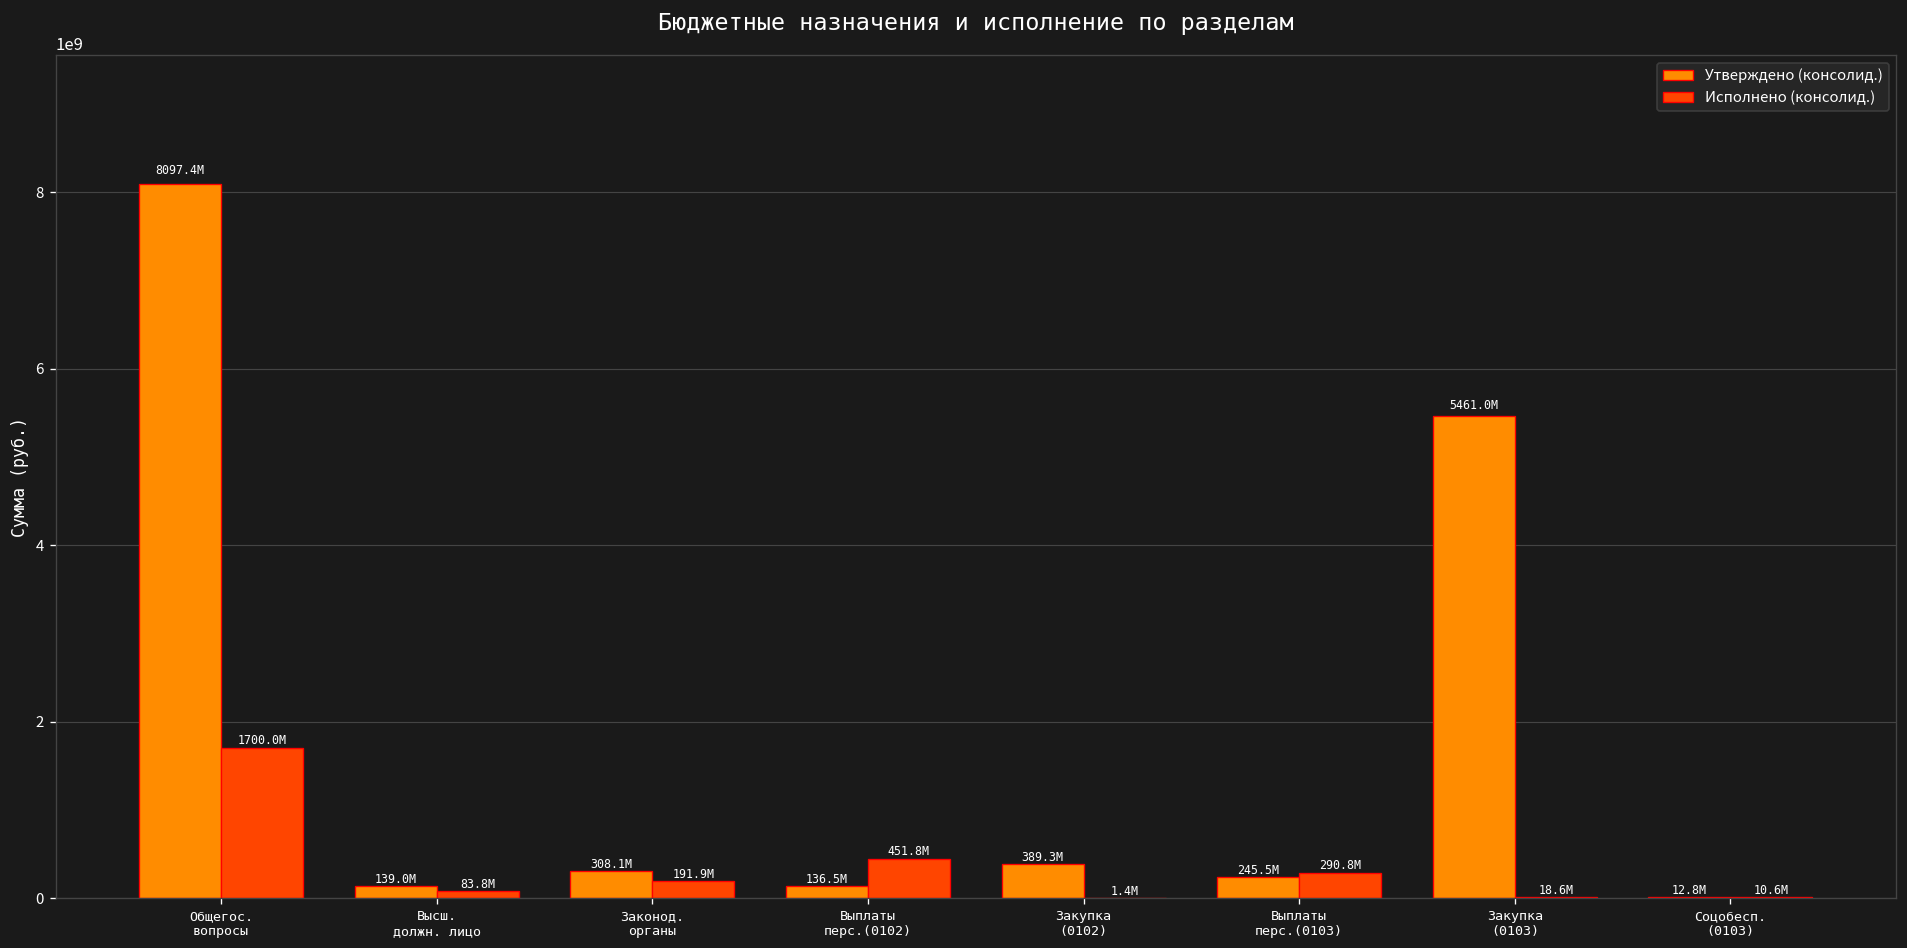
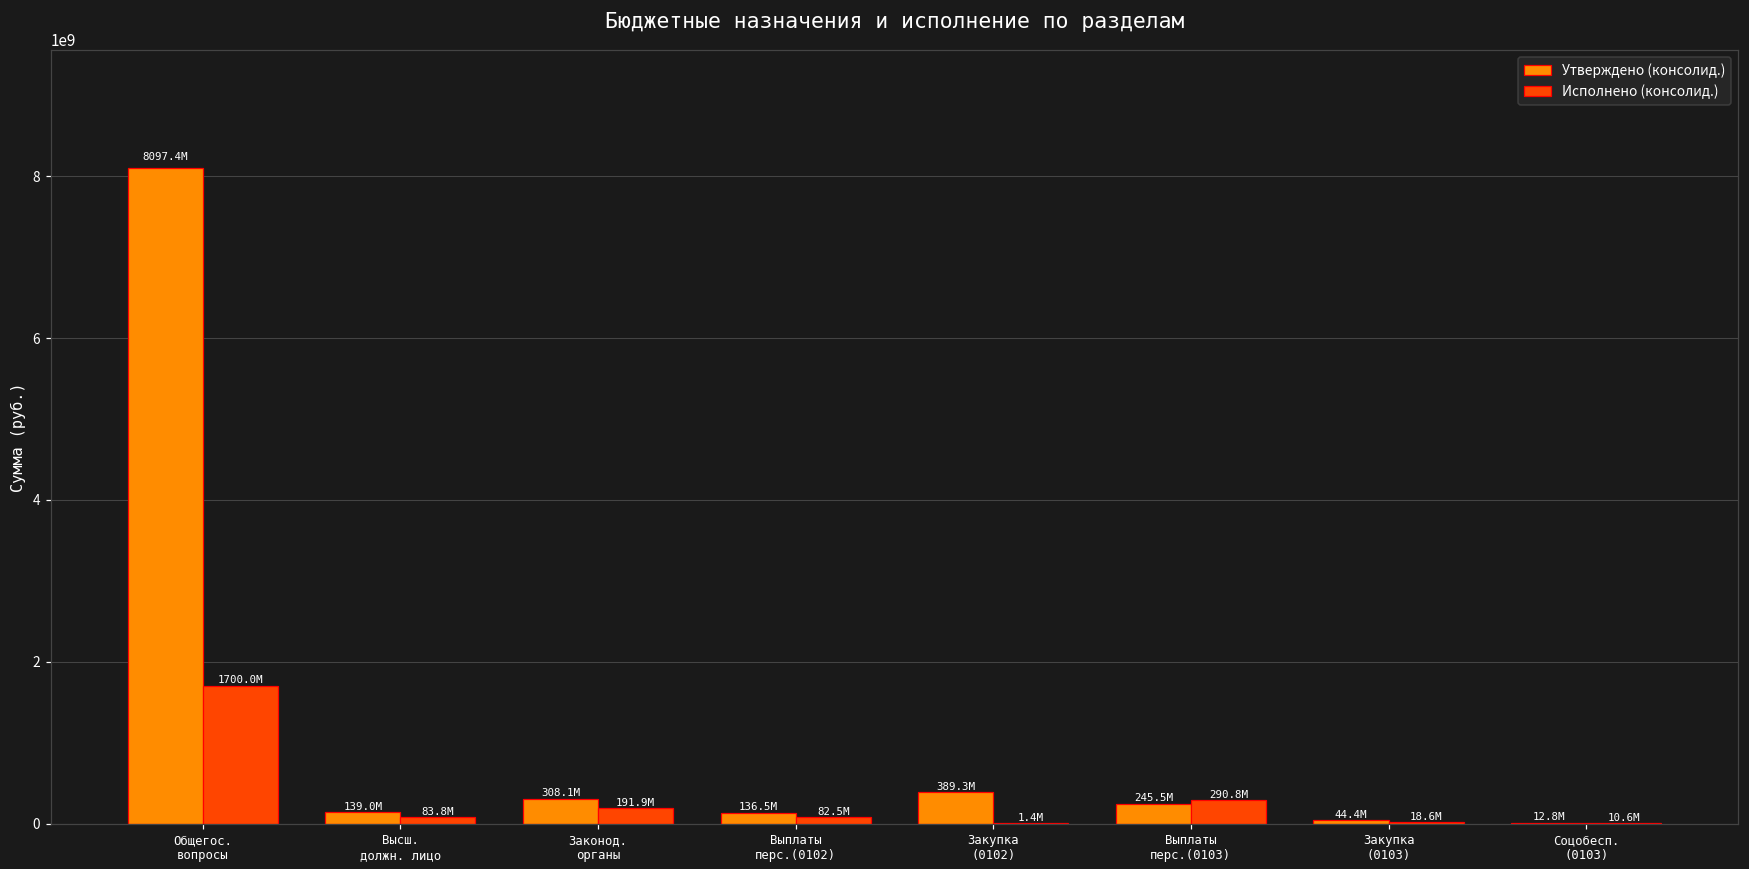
  {
    "Утверждено (консолид.)": {
      "Общегос. вопросы": "8097.4M",
      "Высш. должн. лицо": "139.0M",
      "Законод. органы": "308.1M",
      "Выплаты перс.(0102)": "136.5M",
      "Закупка (0102)": "389.3M",
      "Выплаты перс.(0103)": "245.5M",
-     "Закупка (0103)": "5461.0M",
+     "Закупка (0103)": "44.4M",
      "Соцобесп. (0103)": "12.8M"
    },
    "Исполнено (консолид.)": {
      "Общегос. вопросы": "1700.0M",
      "Высш. должн. лицо": "83.8M",
      "Законод. органы": "191.9M",
-     "Выплаты перс.(0102)": "451.8M",
+     "Выплаты перс.(0102)": "82.5M",
      "Закупка (0102)": "1.4M",
      "Выплаты перс.(0103)": "290.8M",
      "Закупка (0103)": "18.6M",
      "Соцобесп. (0103)": "10.6M"
    }
  }
